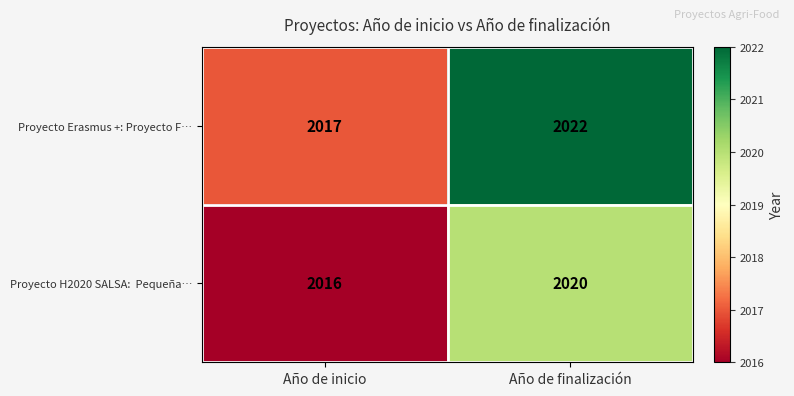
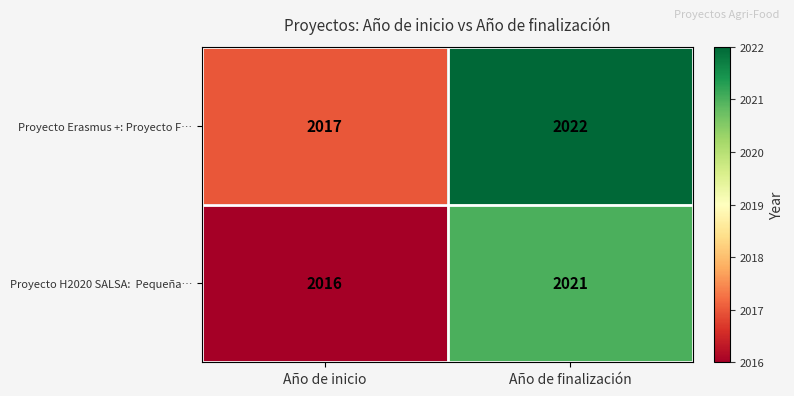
  {
    "Proyecto Erasmus +: Proyecto F…": {
      "Año de inicio": 2017,
      "Año de finalización": 2022
    },
    "Proyecto H2020 SALSA: Pequeña…": {
      "Año de inicio": 2016,
-     "Año de finalización": 2020
+     "Año de finalización": 2021
    }
  }
